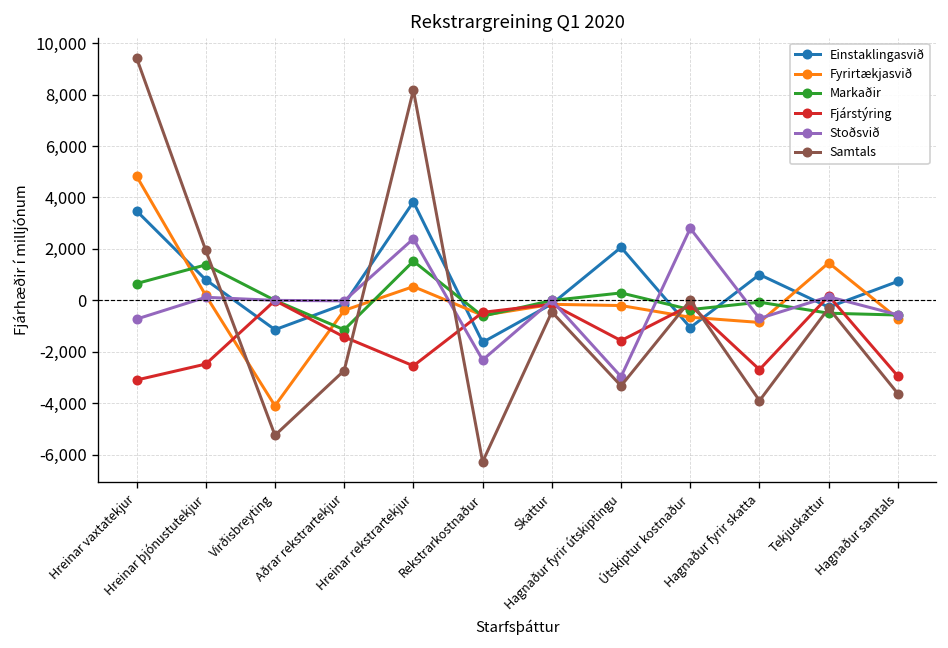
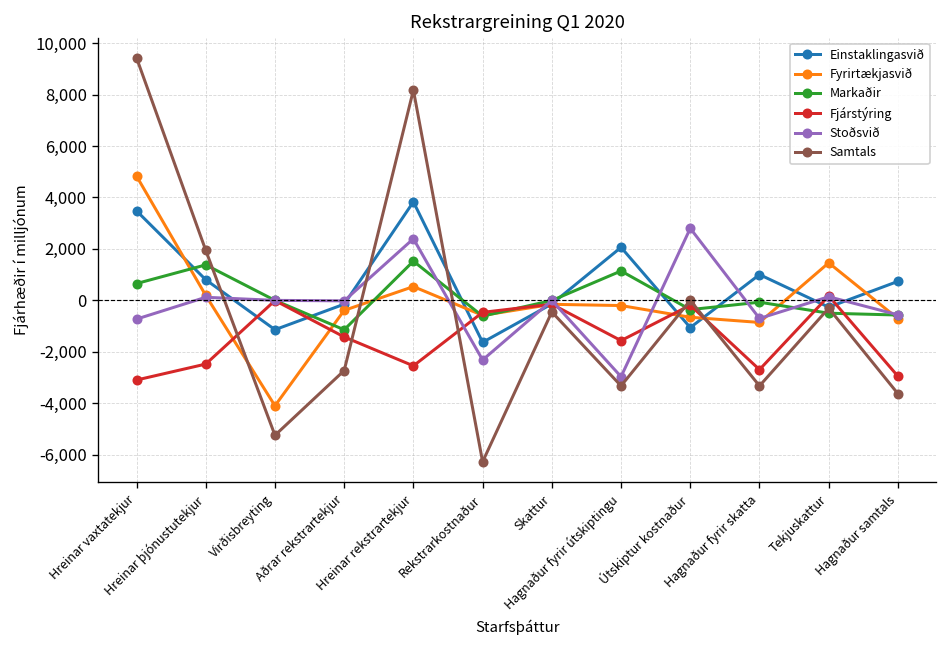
  {
    "Einstaklingasvið": {
      "Hreinar vaxtatekjur": "3,500",
      "Hreinar þjónustutekjur": "800",
      "Virðisbreyting": "-1,100",
      "Aðrar rekstrartekjur": "-100",
      "Hreinar rekstrartekjur": "3,800",
      "Rekstrarkostnaður": "-1,600",
      "Hagnaður fyrir útskiptingu": "2,100",
      "Útskiptur kostnaður": "-1,100",
      "Hagnaður fyrir skatta": "1,000",
      "Hagnaður samtals": "700"
    },
    "Fyrirtækjasvið": {
      "Hreinar vaxtatekjur": "4,800",
      "Virðisbreyting": "-4,100",
      "Aðrar rekstrartekjur": "-400",
      "Hreinar rekstrartekjur": "500",
      "Hagnaður fyrir útskiptingu": "-200",
      "Útskiptur kostnaður": "-700",
      "Hagnaður fyrir skatta": "-900",
      "Tekjuskattur": "1,500",
      "Hagnaður samtals": "-700"
    },
    "Markaðir": {
      "Hreinar vaxtatekjur": "700",
      "Hreinar þjónustutekjur": "1,400",
      "Aðrar rekstrartekjur": "-1,100",
      "Hreinar rekstrartekjur": "1,500",
-     "Hagnaður fyrir útskiptingu": "300",
+     "Hagnaður fyrir útskiptingu": "1,100",
      "Útskiptur kostnaður": "-400",
      "Hagnaður fyrir skatta": "-100",
      "Tekjuskattur": "-500"
    },
    "Fjárstýring": {
      "Hreinar vaxtatekjur": "-3,100",
      "Hreinar þjónustutekjur": "-2,500",
      "Aðrar rekstrartekjur": "-1,400",
      "Hreinar rekstrartekjur": "-2,500",
      "Hagnaður fyrir útskiptingu": "-1,600",
      "Útskiptur kostnaður": "-200",
      "Hagnaður fyrir skatta": "-2,700",
      "Hagnaður samtals": "-2,900"
    },
    "Stoðsvið": {
      "Hreinar vaxtatekjur": "-700",
      "Aðrar rekstrartekjur": "0",
      "Hreinar rekstrartekjur": "2,400",
      "Rekstrarkostnaður": "-2,300",
      "Hagnaður fyrir útskiptingu": "-3,000",
      "Útskiptur kostnaður": "2,800",
      "Hagnaður fyrir skatta": "-700"
    },
    "Samtals": {
      "Hreinar vaxtatekjur": "9,400",
      "Hreinar þjónustutekjur": "1,900",
      "Virðisbreyting": "-5,200",
      "Aðrar rekstrartekjur": "-2,700",
      "Hreinar rekstrartekjur": "8,200",
      "Rekstrarkostnaður": "-6,300",
      "Skattur": "-500",
      "Hagnaður fyrir útskiptingu": "-3,300",
      "Útskiptur kostnaður": "0",
-     "Hagnaður fyrir skatta": "-3,900",
+     "Hagnaður fyrir skatta": "-3,300",
      "Hagnaður samtals": "-3,600"
    }
  }
